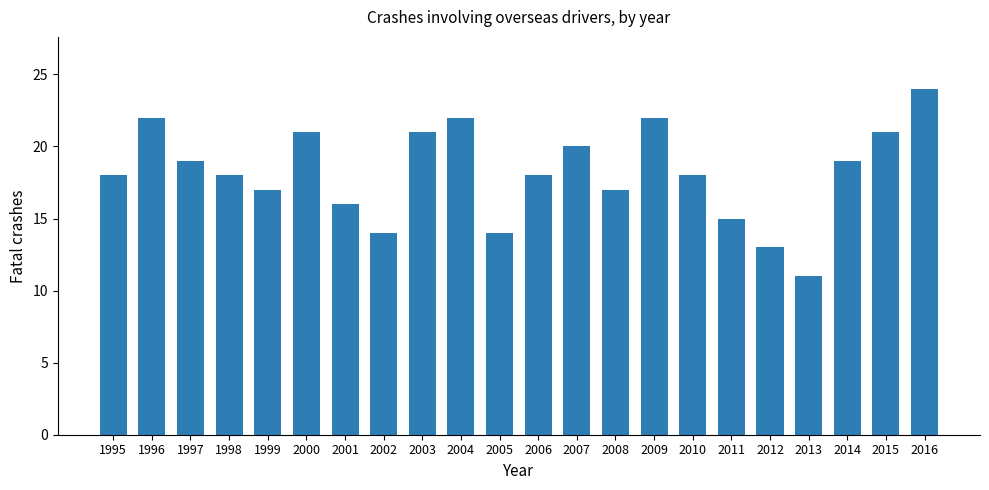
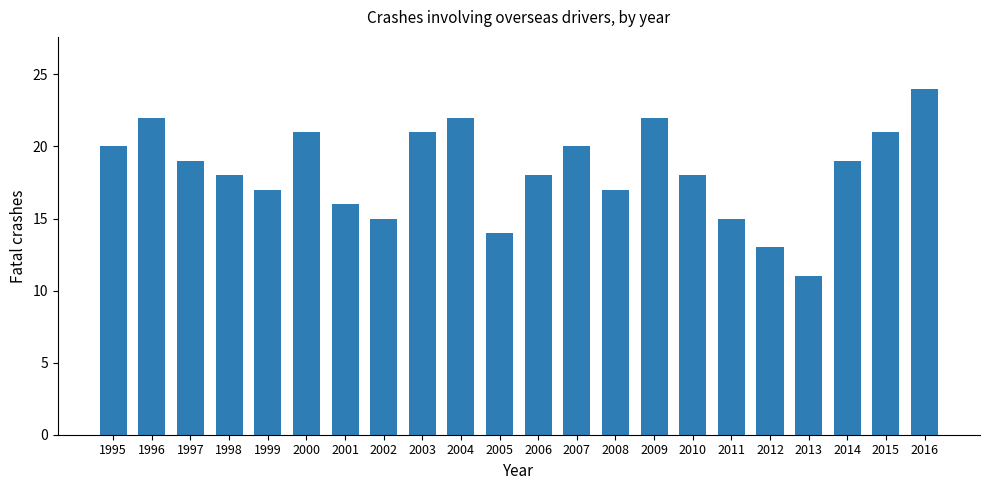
  {
-   "1995": 18,
+   "1995": 20,
    "1996": 22,
    "1997": 19,
    "1998": 18,
    "1999": 17,
    "2000": 21,
    "2001": 16,
-   "2002": 14,
+   "2002": 15,
    "2003": 21,
    "2004": 22,
    "2005": 14,
    "2006": 18,
    "2007": 20,
    "2008": 17,
    "2009": 22,
    "2010": 18,
    "2011": 15,
    "2012": 13,
    "2013": 11,
    "2014": 19,
    "2015": 21,
    "2016": 24
  }
